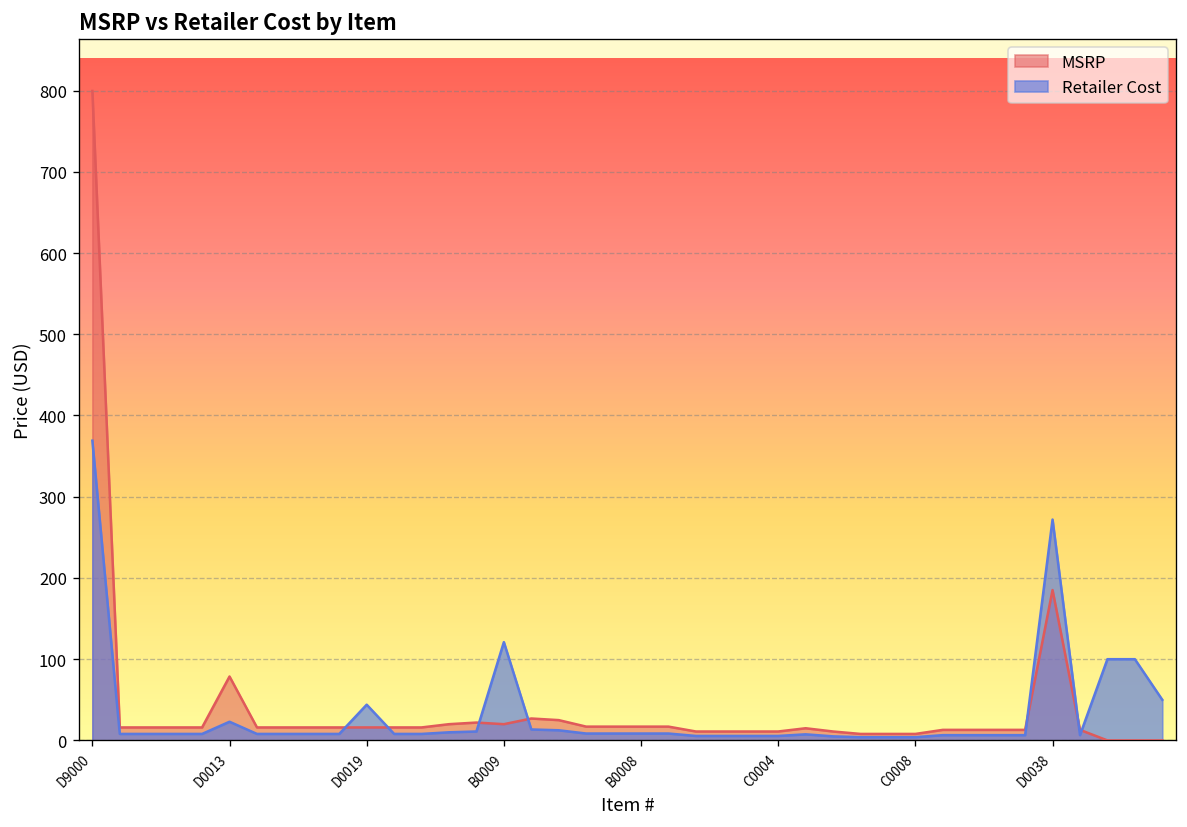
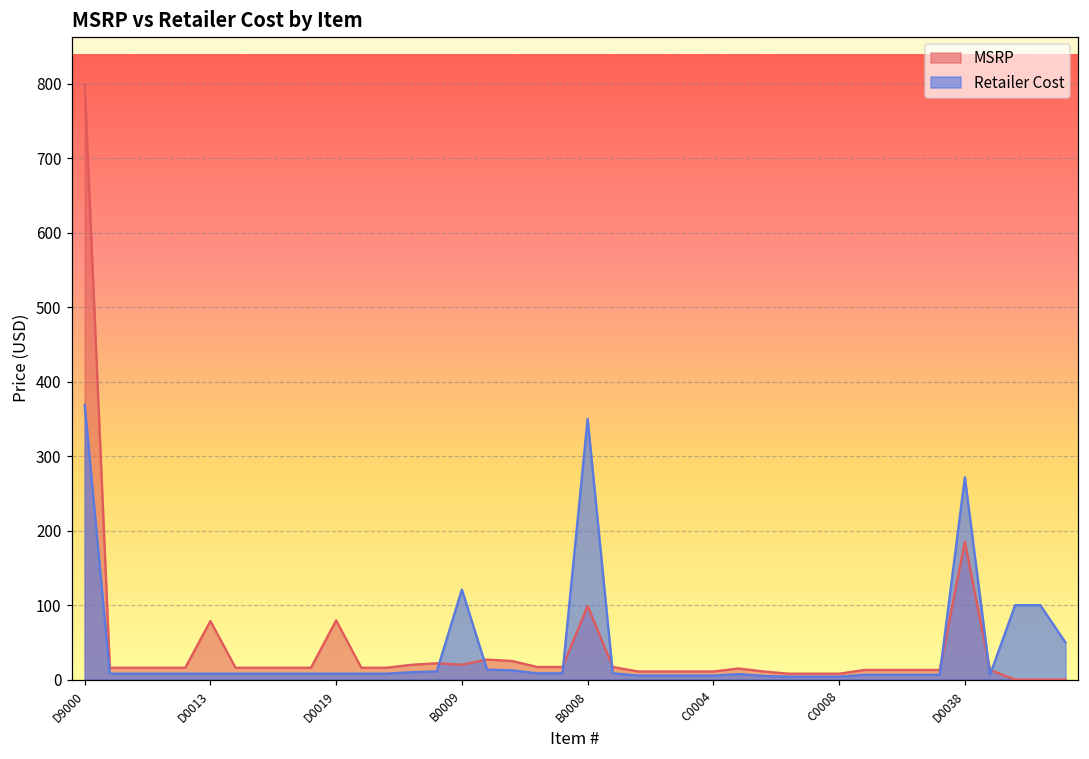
  {
    "MSRP": {
      "D9000": 800,
      "D0013": 80,
-     "D0019": 20,
+     "D0019": 80,
      "B0009": 20,
-     "B0008": 20,
+     "B0008": 100,
      "C0004": 10,
      "C0008": 10,
      "D0038": 190
    },
    "Retailer Cost": {
      "D9000": 370,
-     "D0013": 20,
-     "D0019": 40,
+     "D0013": 10,
+     "D0019": 10,
      "B0009": 120,
-     "B0008": 10,
+     "B0008": 350,
      "C0004": 10,
      "C0008": 0,
      "D0038": 270
    }
  }
